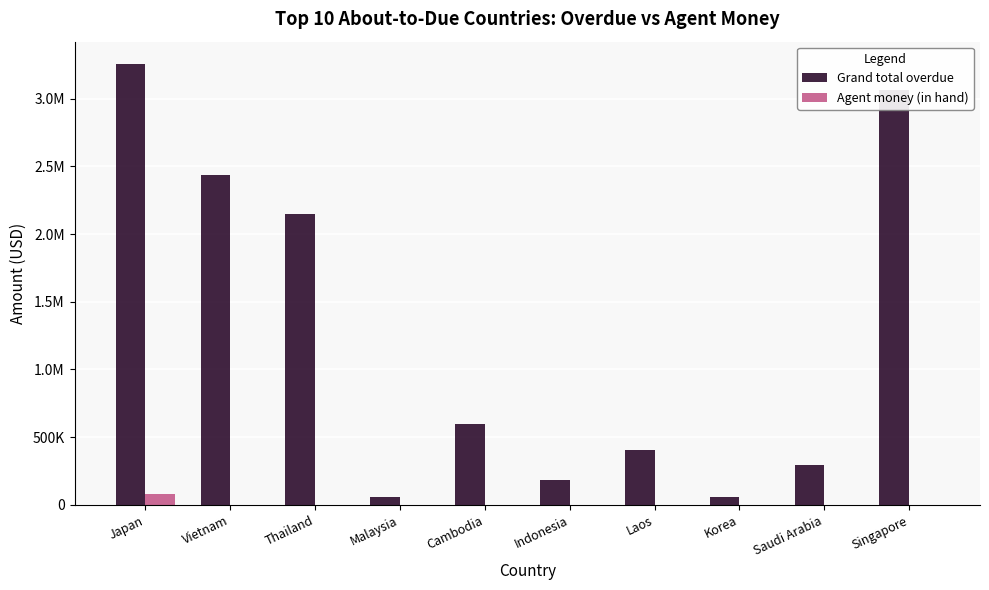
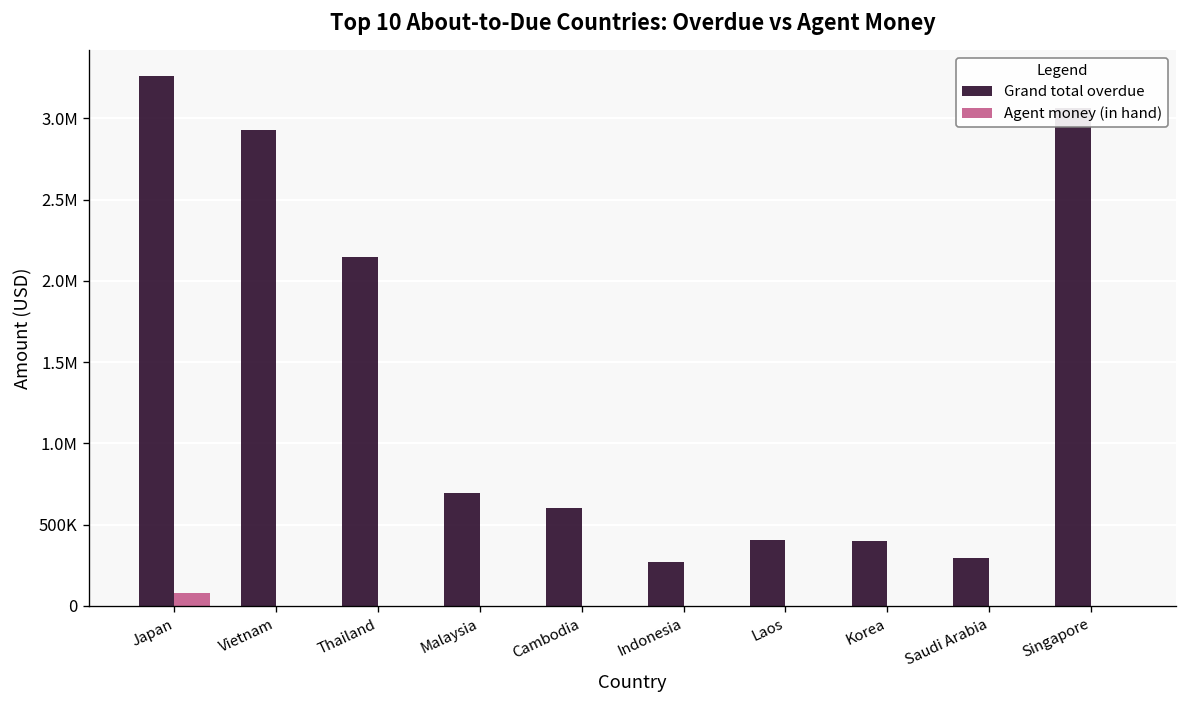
  {
    "Grand total overdue": {
      "Japan": 3260000,
-     "Vietnam": 2440000,
+     "Vietnam": 2930000,
      "Thailand": 2140000,
-     "Malaysia": 60000,
+     "Malaysia": 700000,
      "Cambodia": 600000,
-     "Indonesia": 180000,
+     "Indonesia": 270000,
      "Laos": 400000,
-     "Korea": 60000,
+     "Korea": 400000,
      "Saudi Arabia": 290000
    },
    "Agent money (in hand)": {
      "Japan": 80000,
      "Thailand": 0,
      "Cambodia": 0,
      "Laos": 0,
      "Korea": 0,
      "Saudi Arabia": 0,
      "Singapore": 0
    }
  }
